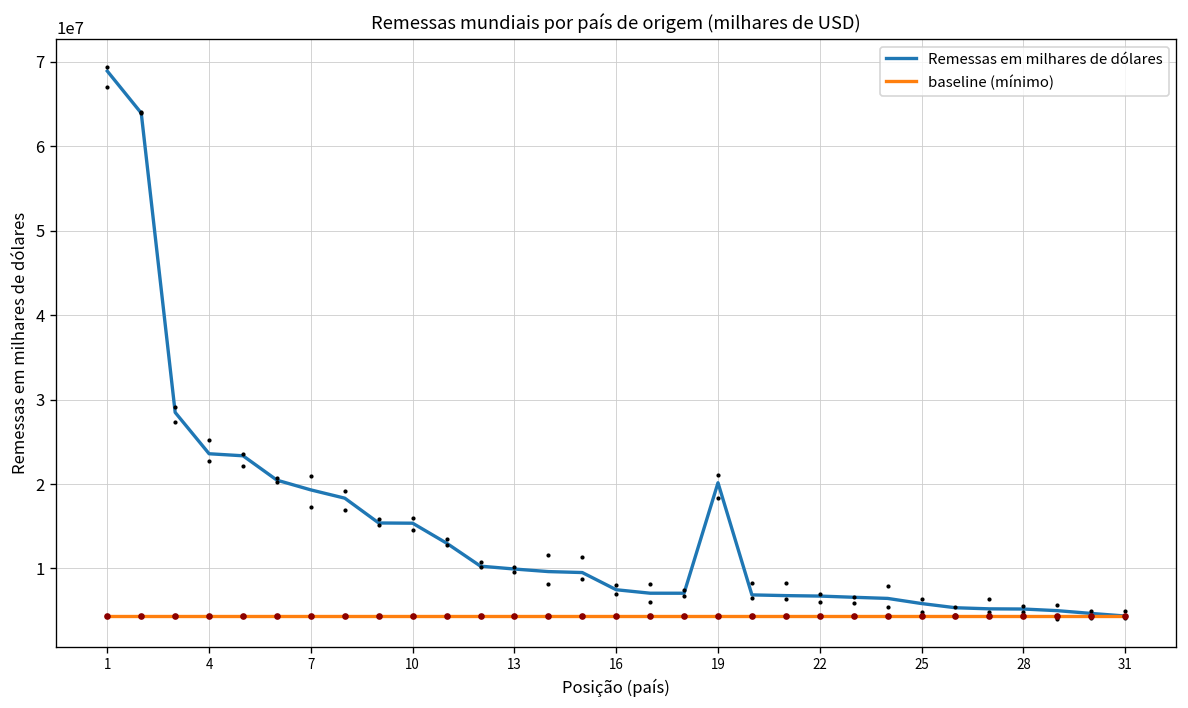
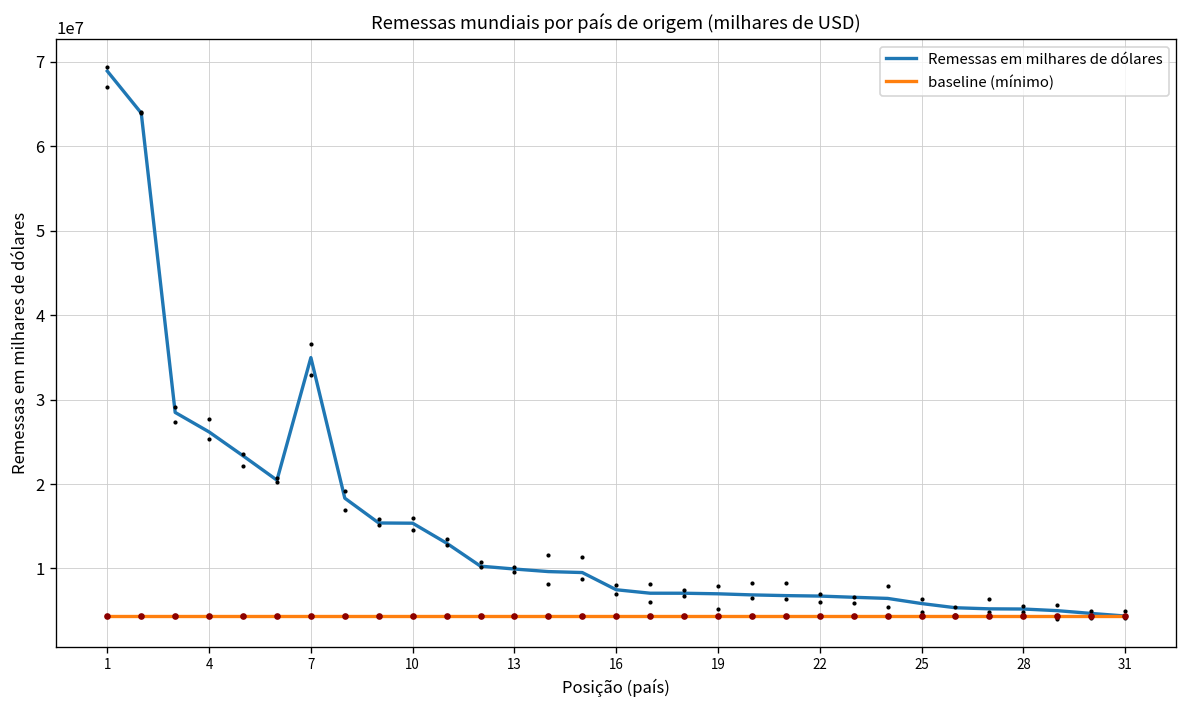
  {
    "Remessas em milhares de dólares": {
      "1": 69000000,
-     "4": 24000000,
-     "7": 19000000,
+     "4": 26000000,
+     "7": 35000000,
      "10": 15000000,
      "16": 7000000,
-     "19": 20000000,
+     "19": 7000000,
      "25": 6000000
    },
    "baseline (mínimo)": {
      "1": 4000000,
      "4": 4000000,
      "7": 4000000,
      "10": 4000000,
      "13": 4000000,
      "16": 4000000,
      "19": 4000000,
      "22": 4000000,
      "25": 4000000,
      "28": 4000000
    }
  }
